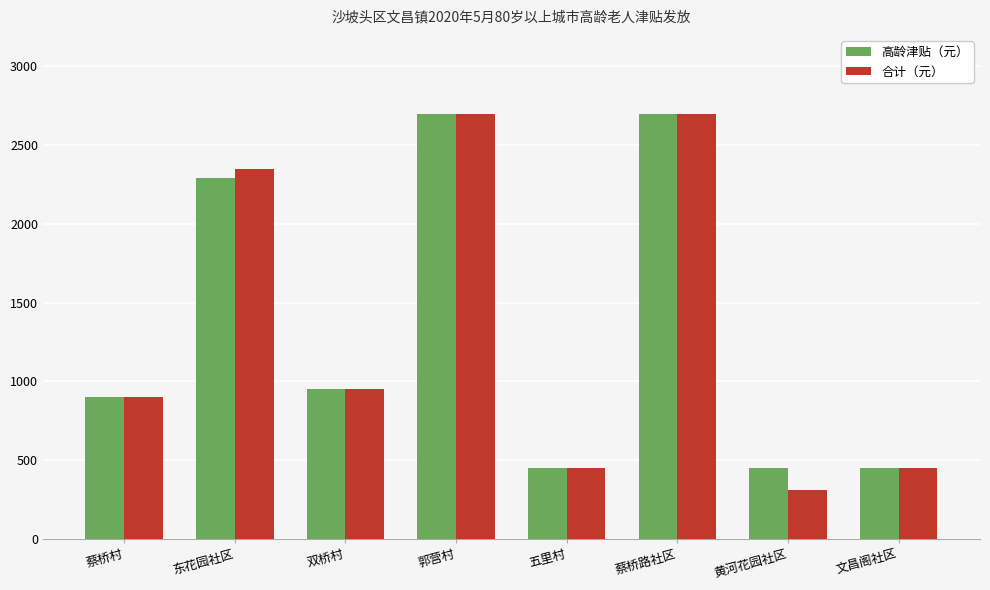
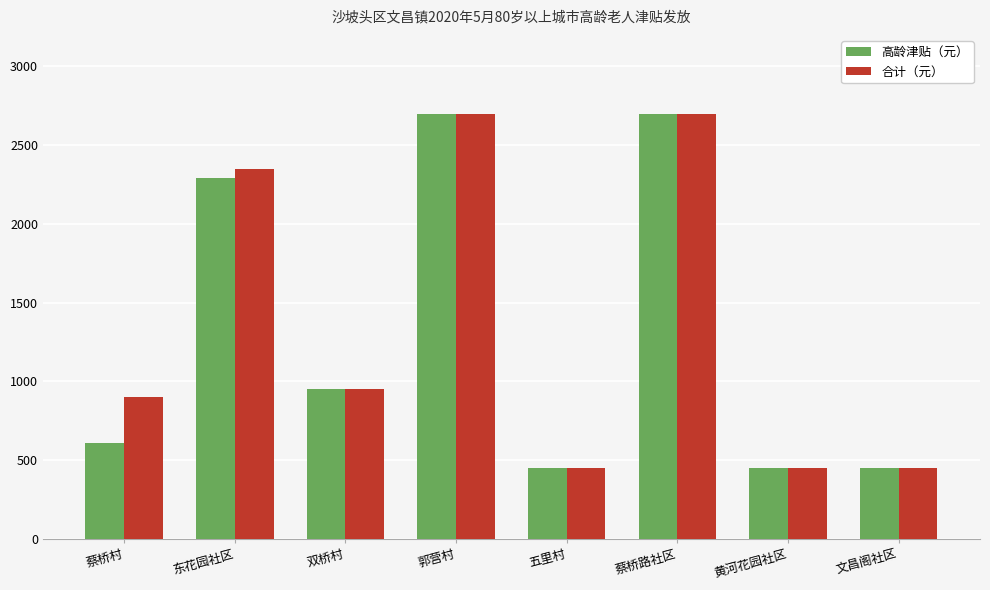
  {
    "高龄津贴（元）": {
-     "蔡桥村": 900,
+     "蔡桥村": 610,
      "东花园社区": 2290,
      "双桥村": 950,
      "郭营村": 2700,
      "五里村": 450,
      "蔡桥路社区": 2700,
      "黄河花园社区": 450,
      "文昌阁社区": 450
    },
    "合计（元）": {
      "蔡桥村": 900,
      "东花园社区": 2350,
      "双桥村": 950,
      "郭营村": 2700,
      "五里村": 450,
      "蔡桥路社区": 2700,
-     "黄河花园社区": 310,
+     "黄河花园社区": 450,
      "文昌阁社区": 450
    }
  }
